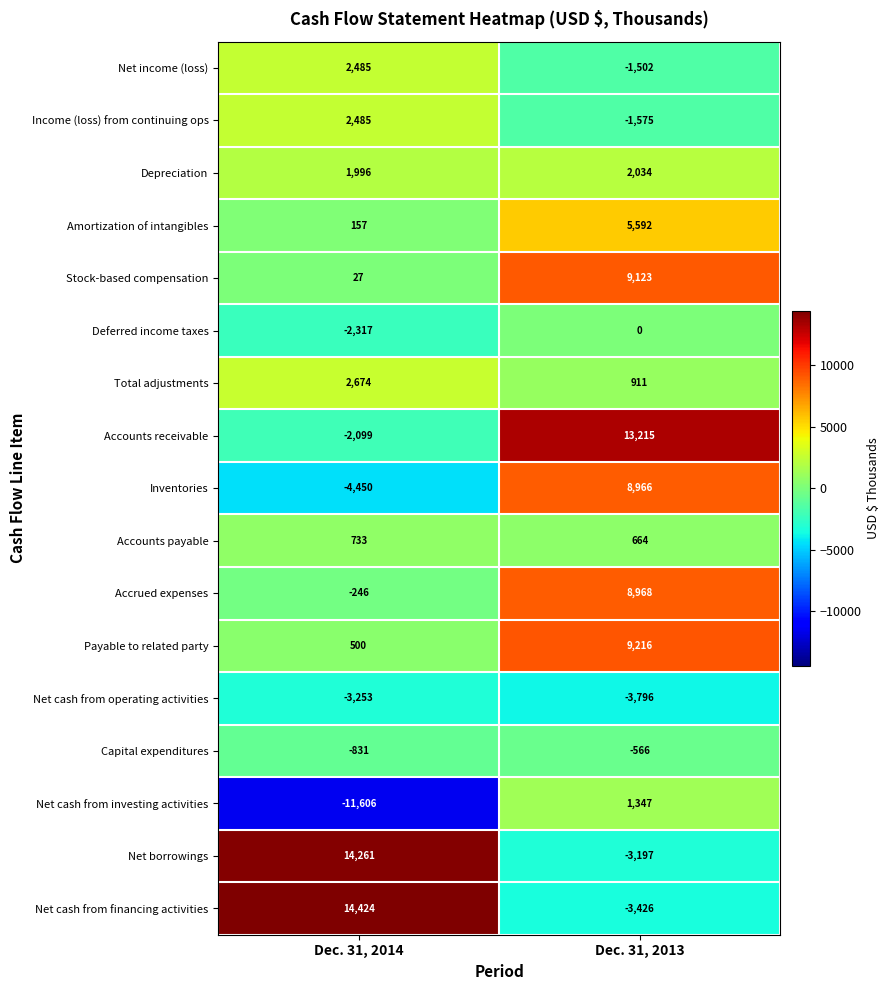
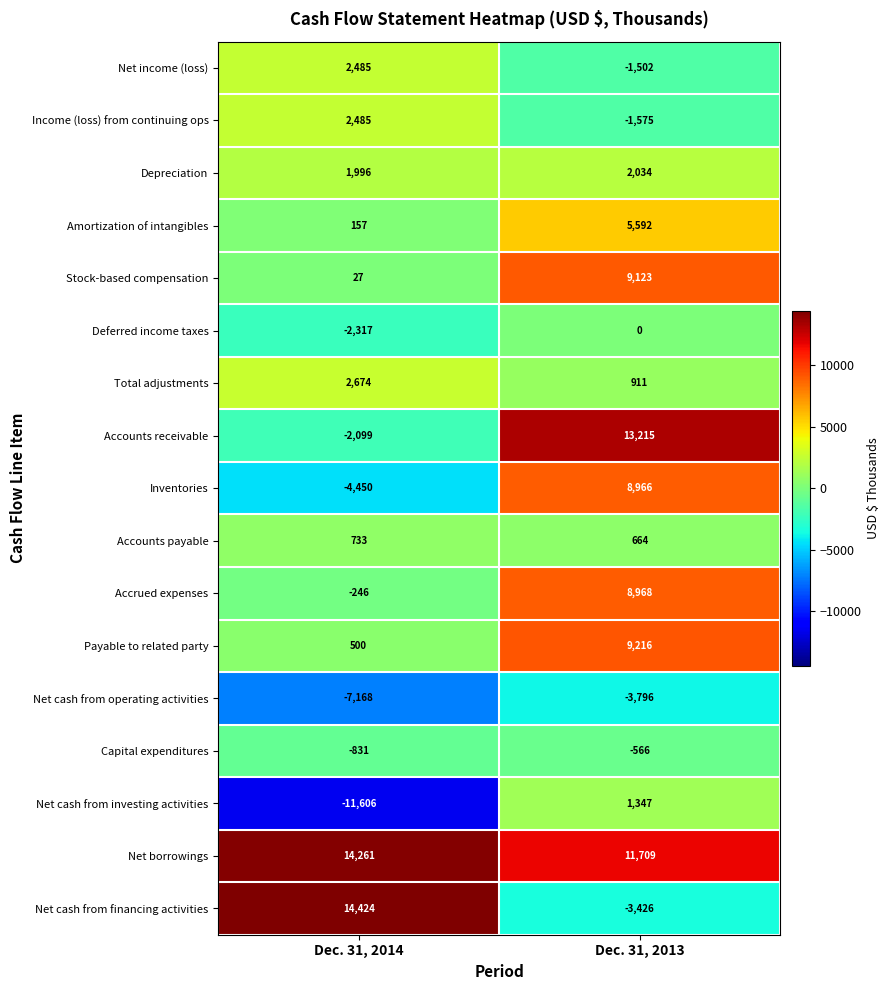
  {
    "Net income (loss)": {
      "Dec. 31, 2014": "2,485",
      "Dec. 31, 2013": "-1,502"
    },
    "Income (loss) from continuing ops": {
      "Dec. 31, 2014": "2,485",
      "Dec. 31, 2013": "-1,575"
    },
    "Depreciation": {
      "Dec. 31, 2014": "1,996",
      "Dec. 31, 2013": "2,034"
    },
    "Amortization of intangibles": {
      "Dec. 31, 2014": "157",
      "Dec. 31, 2013": "5,592"
    },
    "Stock-based compensation": {
      "Dec. 31, 2014": "27",
      "Dec. 31, 2013": "9,123"
    },
    "Deferred income taxes": {
      "Dec. 31, 2014": "-2,317",
      "Dec. 31, 2013": "0"
    },
    "Total adjustments": {
      "Dec. 31, 2014": "2,674",
      "Dec. 31, 2013": "911"
    },
    "Accounts receivable": {
      "Dec. 31, 2014": "-2,099",
      "Dec. 31, 2013": "13,215"
    },
    "Inventories": {
      "Dec. 31, 2014": "-4,450",
      "Dec. 31, 2013": "8,966"
    },
    "Accounts payable": {
      "Dec. 31, 2014": "733",
      "Dec. 31, 2013": "664"
    },
    "Accrued expenses": {
      "Dec. 31, 2014": "-246",
      "Dec. 31, 2013": "8,968"
    },
    "Payable to related party": {
      "Dec. 31, 2014": "500",
      "Dec. 31, 2013": "9,216"
    },
    "Net cash from operating activities": {
-     "Dec. 31, 2014": "-3,253",
+     "Dec. 31, 2014": "-7,168",
      "Dec. 31, 2013": "-3,796"
    },
    "Capital expenditures": {
      "Dec. 31, 2014": "-831",
      "Dec. 31, 2013": "-566"
    },
    "Net cash from investing activities": {
      "Dec. 31, 2014": "-11,606",
      "Dec. 31, 2013": "1,347"
    },
    "Net borrowings": {
      "Dec. 31, 2014": "14,261",
-     "Dec. 31, 2013": "-3,197"
+     "Dec. 31, 2013": "11,709"
    },
    "Net cash from financing activities": {
      "Dec. 31, 2014": "14,424",
      "Dec. 31, 2013": "-3,426"
    }
  }
